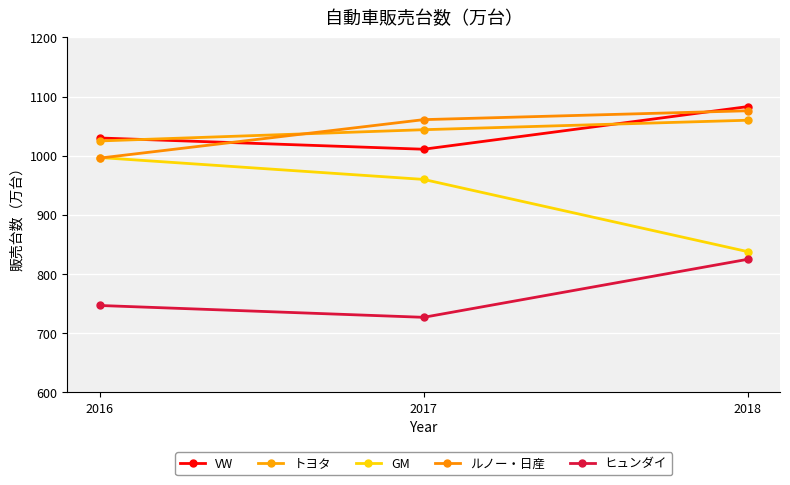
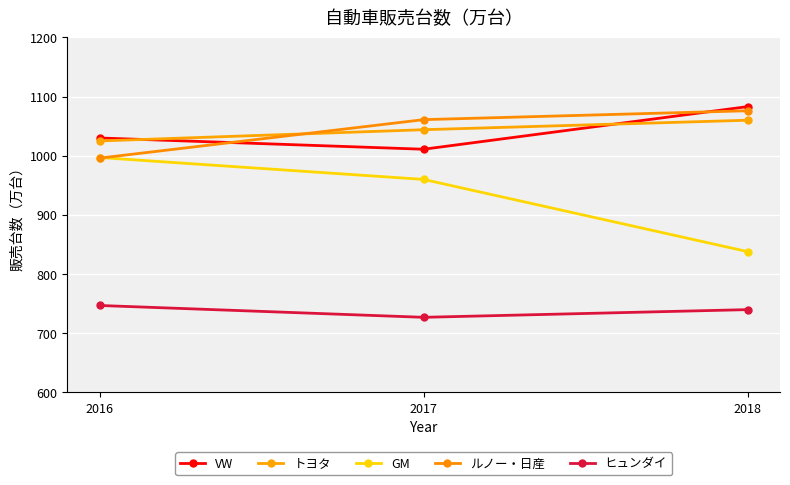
  {
    "VW": {
      "2016": 1030,
      "2017": 1010,
      "2018": 1080
    },
    "ヒュンダイ": {
      "2016": 750,
      "2017": 730,
-     "2018": 830
+     "2018": 740
    }
  }
